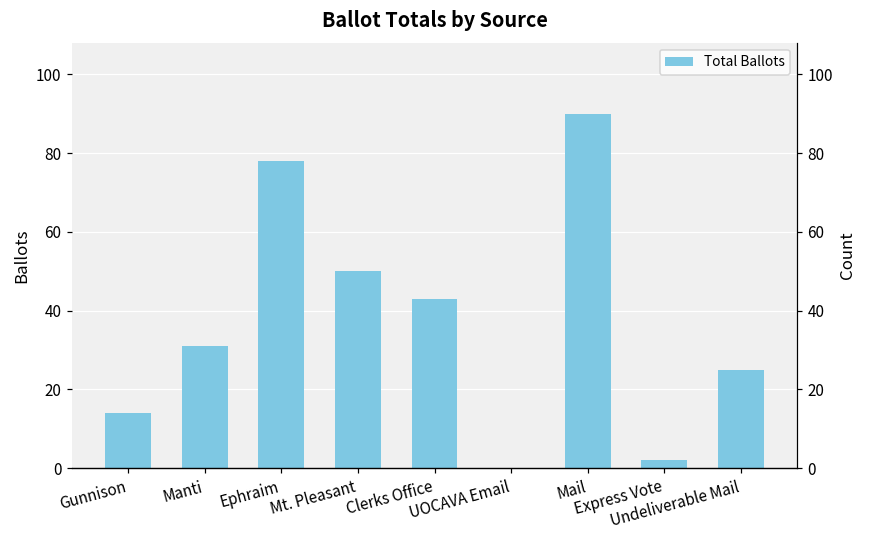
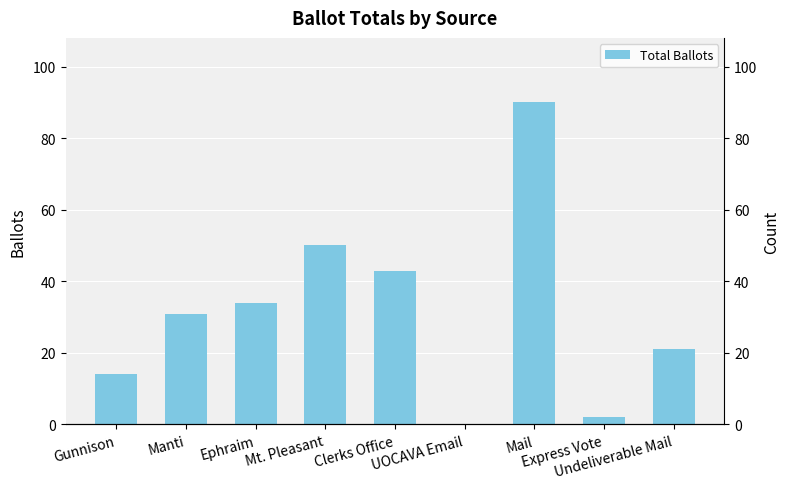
  {
    "Gunnison": 14,
    "Manti": 31,
-   "Ephraim": 78,
+   "Ephraim": 34,
    "Mt. Pleasant": 50,
    "Clerks Office": 43,
    "UOCAVA Email": 0,
    "Mail": 90,
    "Express Vote": 2,
-   "Undeliverable Mail": 25
+   "Undeliverable Mail": 21
  }
